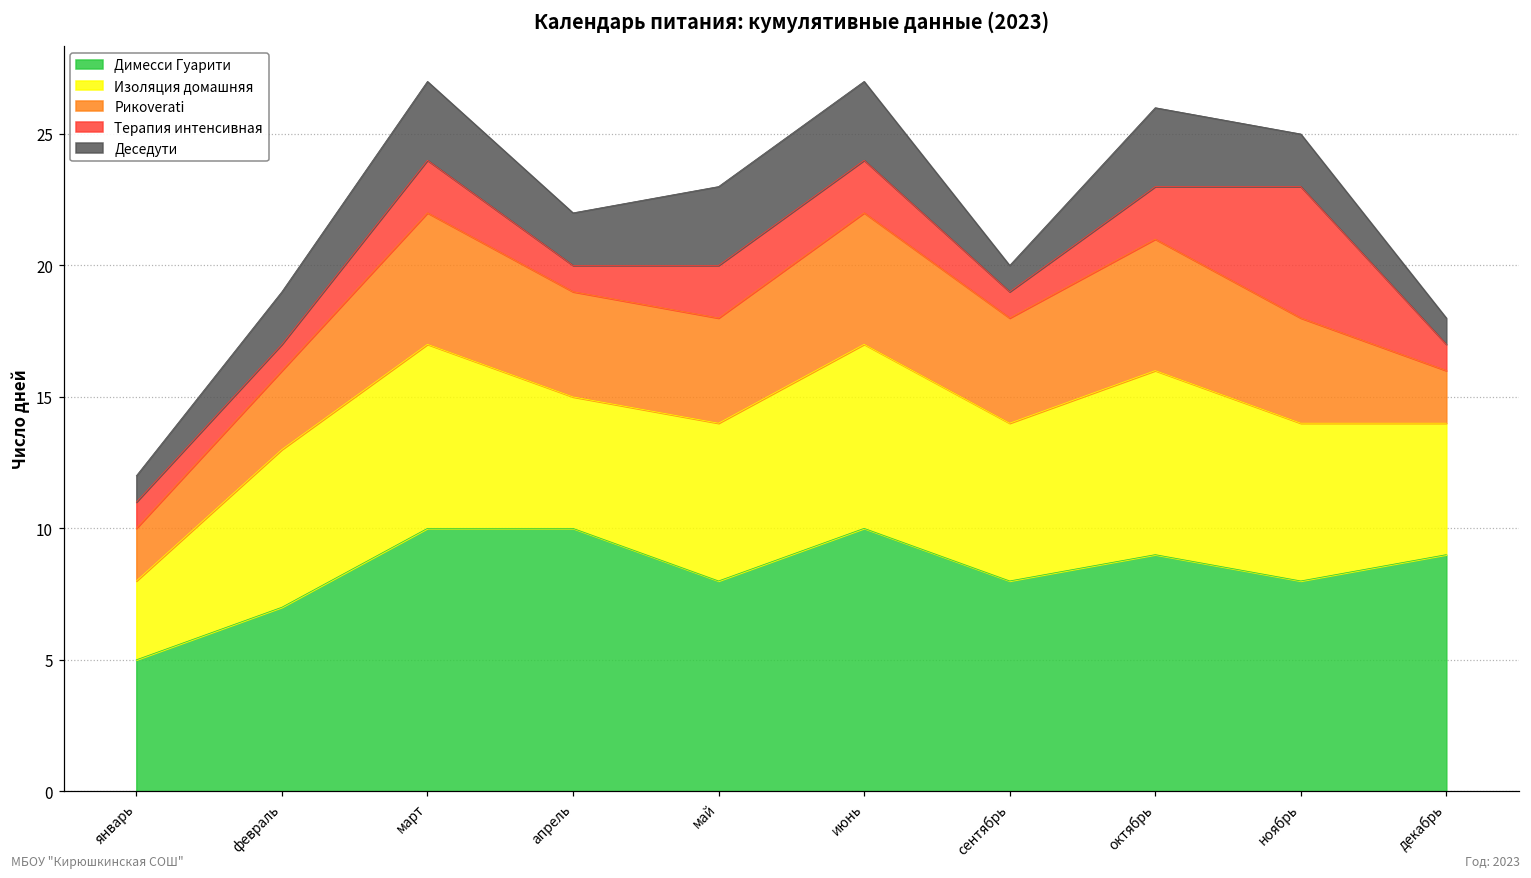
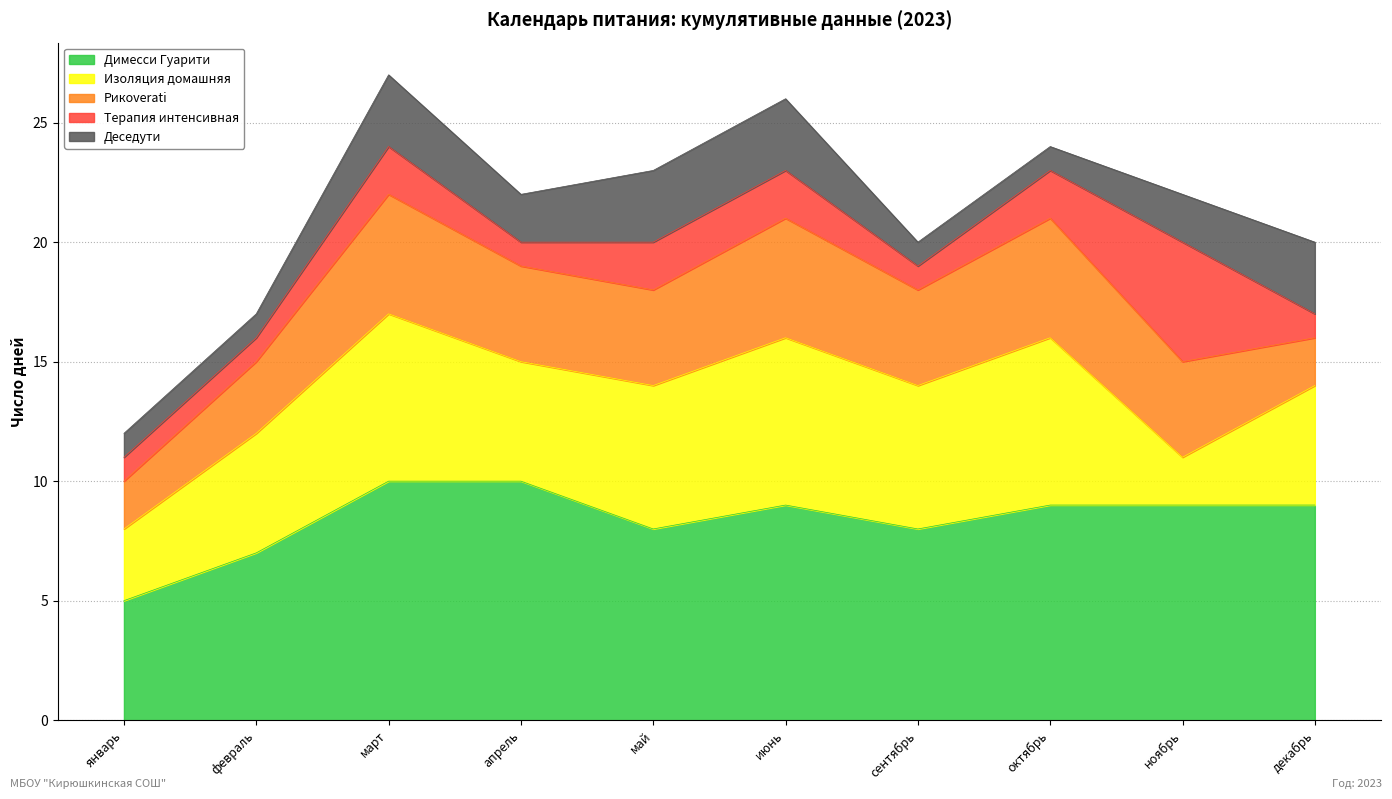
  {
    "Димесси Гуарити": {
      "январь": 5,
      "февраль": 7,
      "март": 10,
      "апрель": 10,
      "май": 8,
-     "июнь": 10,
+     "июнь": 9,
      "сентябрь": 8,
      "октябрь": 9,
-     "ноябрь": 8,
+     "ноябрь": 9,
      "декабрь": 9
    },
    "Изоляция домашняя": {
      "январь": 3,
-     "февраль": 6,
+     "февраль": 5,
      "март": 7,
      "апрель": 5,
      "май": 6,
      "июнь": 7,
      "сентябрь": 6,
      "октябрь": 7,
-     "ноябрь": 6,
+     "ноябрь": 2,
      "декабрь": 5
    },
    "Рикoverati": {
      "январь": 2,
      "февраль": 3,
      "март": 5,
      "апрель": 4,
      "май": 4,
      "июнь": 5,
      "сентябрь": 4,
      "октябрь": 5,
      "ноябрь": 4,
      "декабрь": 2
    },
    "Терапия интенсивная": {
      "январь": 1,
      "февраль": 1,
      "март": 2,
      "апрель": 1,
      "май": 2,
      "июнь": 2,
      "сентябрь": 1,
      "октябрь": 2,
      "ноябрь": 5,
      "декабрь": 1
    },
    "Деседути": {
      "январь": 1,
-     "февраль": 2,
+     "февраль": 1,
      "март": 3,
      "апрель": 2,
      "май": 3,
      "июнь": 3,
      "сентябрь": 1,
-     "октябрь": 3,
+     "октябрь": 1,
      "ноябрь": 2,
-     "декабрь": 1
+     "декабрь": 3
    }
  }
